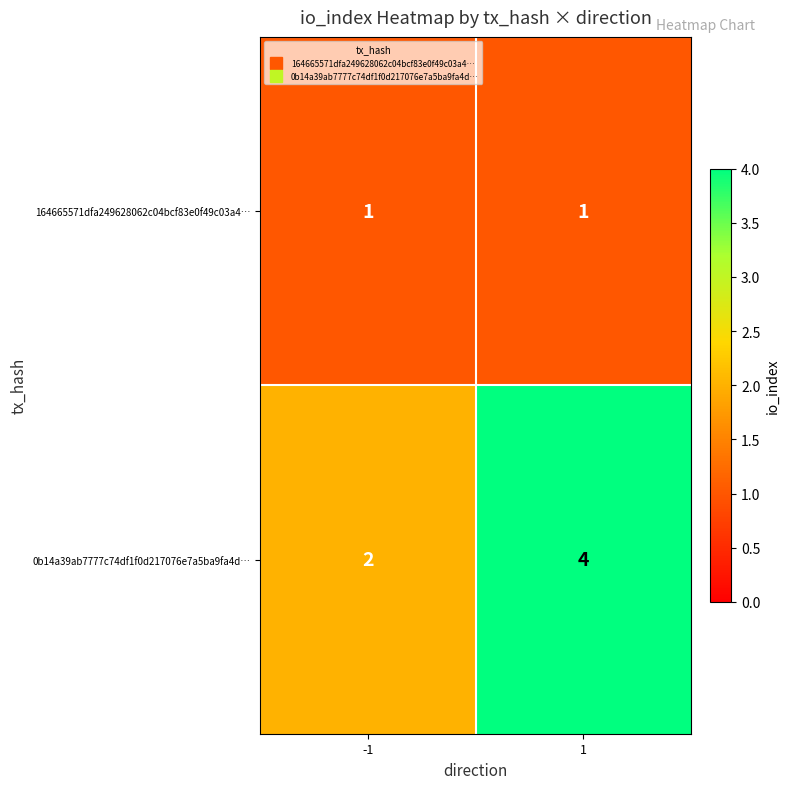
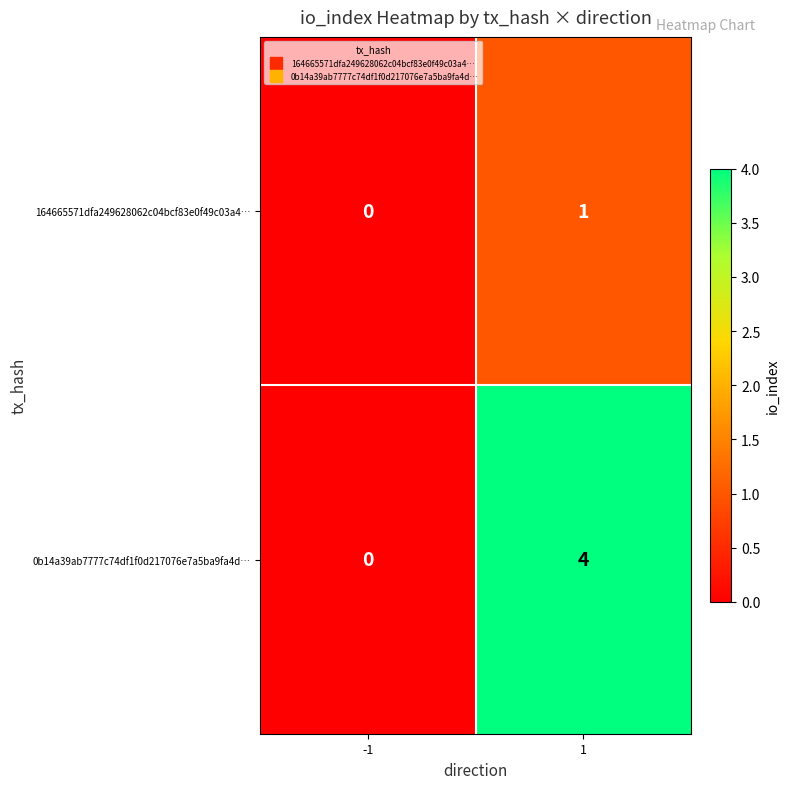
  {
    "164665571dfa249628062c04bcf83e0f49c03a4…": {
-     "-1": 1,
+     "-1": 0,
      "1": 1
    },
    "0b14a39ab7777c74df1f0d217076e7a5ba9fa4d…": {
-     "-1": 2,
+     "-1": 0,
      "1": 4
    }
  }
